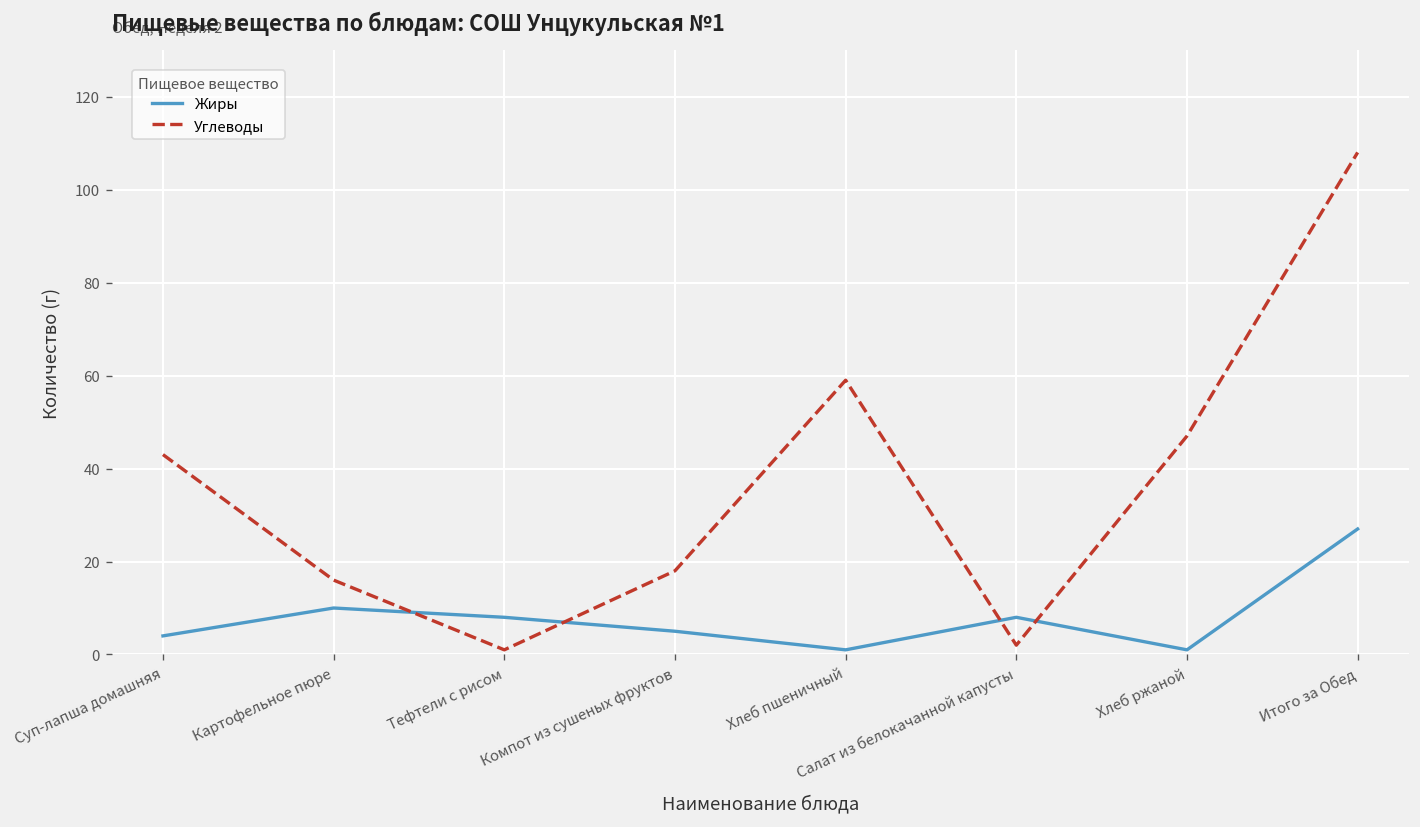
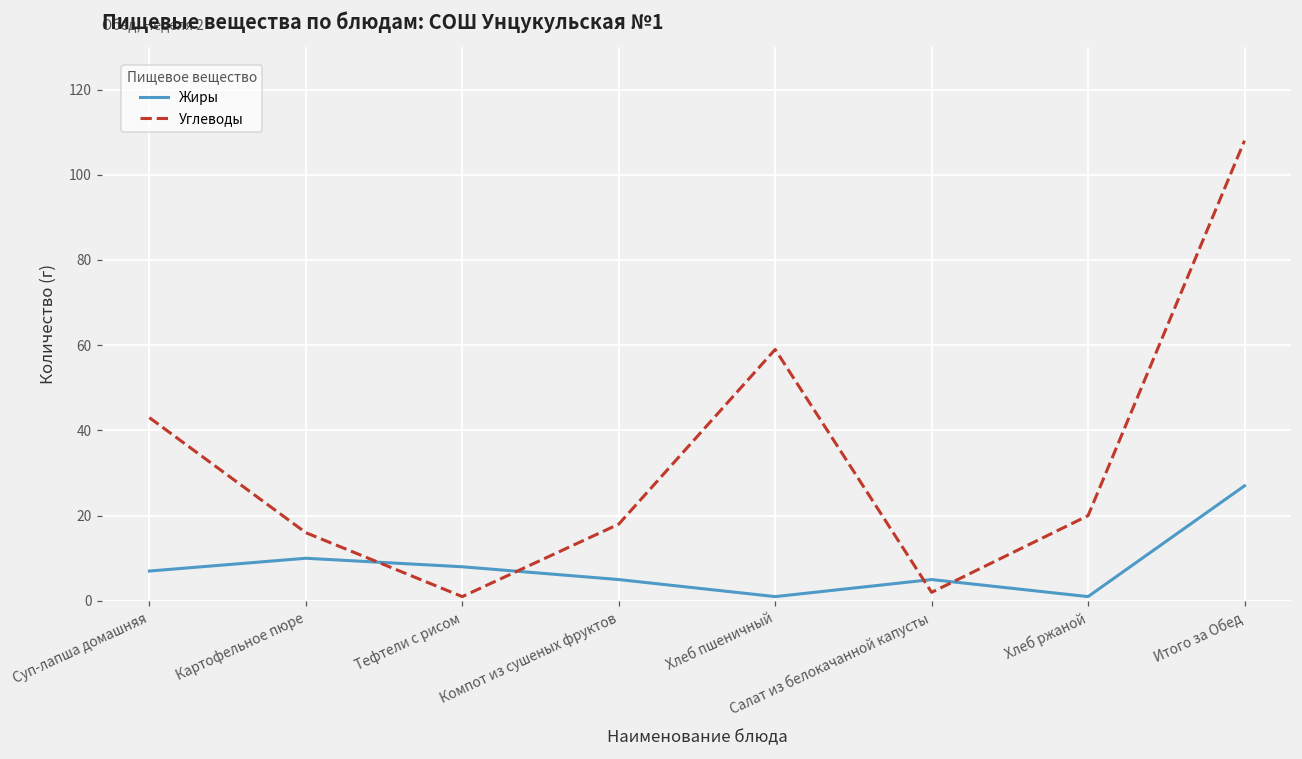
  {
    "Жиры": {
-     "Суп-лапша домашняя": 4,
+     "Суп-лапша домашняя": 7,
      "Картофельное пюре": 10,
      "Тефтели с рисом": 8,
      "Компот из сушеных фруктов": 5,
      "Хлеб пшеничный": 1,
-     "Салат из белокачанной капусты": 8,
+     "Салат из белокачанной капусты": 5,
      "Хлеб ржаной": 1,
      "Итого за Обед": 27
    },
    "Углеводы": {
      "Суп-лапша домашняя": 43,
      "Картофельное пюре": 16,
      "Тефтели с рисом": 1,
      "Компот из сушеных фруктов": 18,
      "Хлеб пшеничный": 59,
      "Салат из белокачанной капусты": 2,
-     "Хлеб ржаной": 47,
+     "Хлеб ржаной": 20,
      "Итого за Обед": 108
    }
  }
